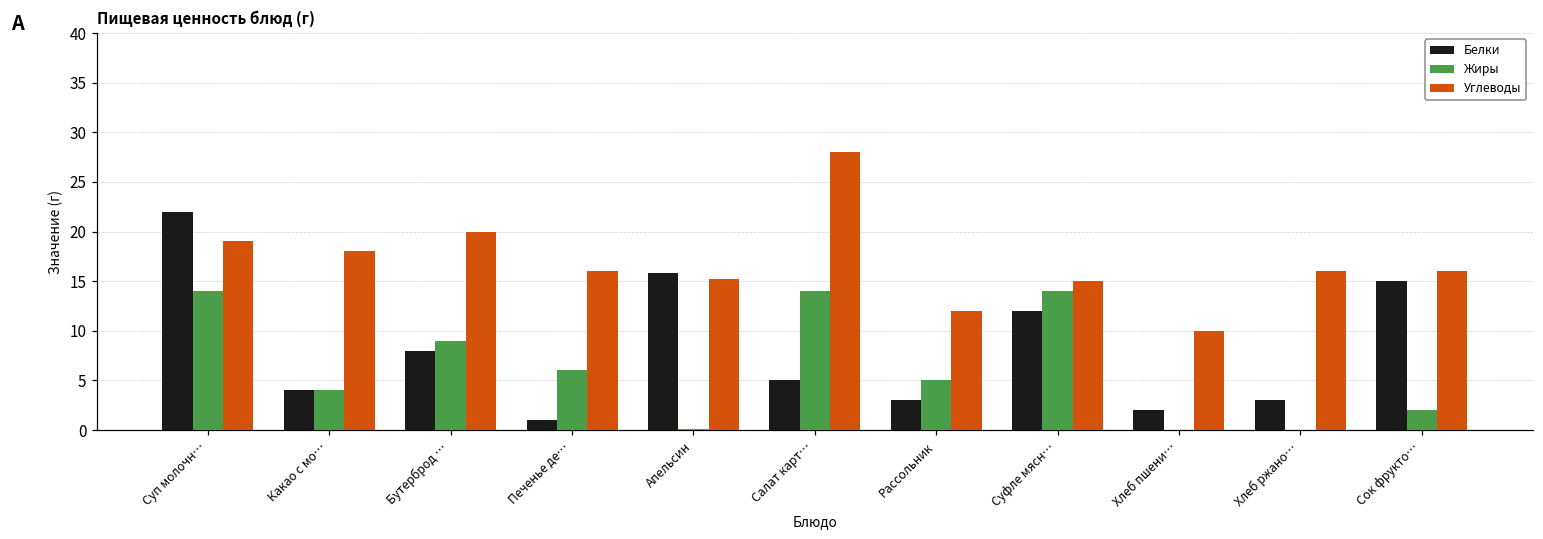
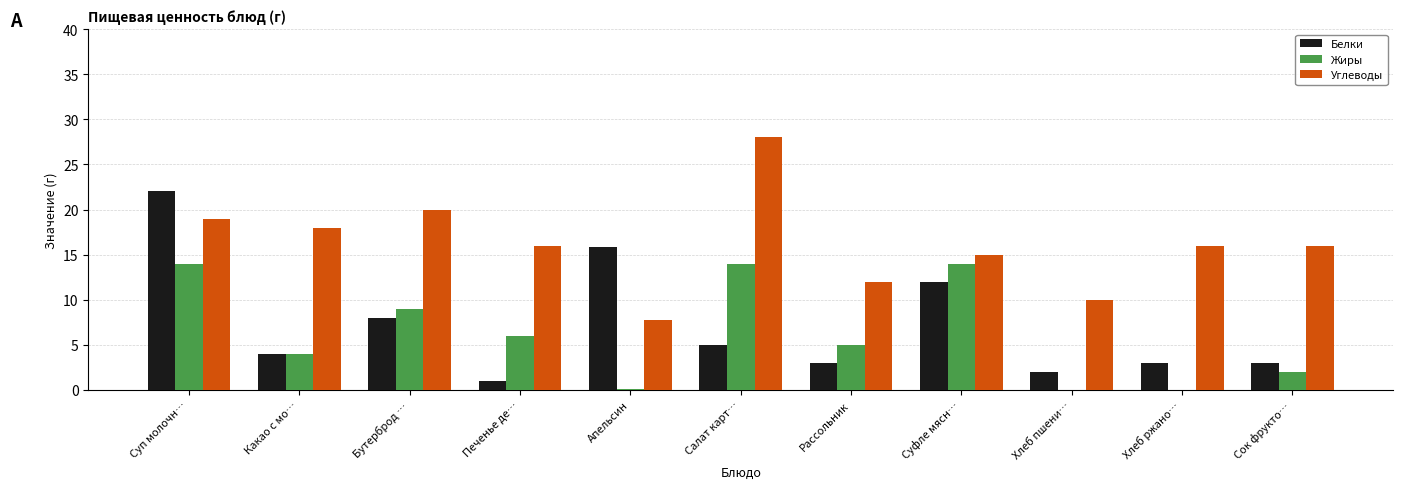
  {
    "Белки": {
      "Суп молочн…": 22,
      "Какао с мо…": 4,
      "Бутерброд …": 8,
      "Печенье де…": 1,
      "Апельсин": 16,
      "Салат карт…": 5,
      "Рассольник": 3,
      "Суфле мясн…": 12,
      "Хлеб пшени…": 2,
      "Хлеб ржано…": 3,
-     "Сок фрукто…": 15
+     "Сок фрукто…": 3
    },
    "Жиры": {
      "Суп молочн…": 14,
      "Какао с мо…": 4,
      "Бутерброд …": 9,
      "Печенье де…": 6,
      "Салат карт…": 14,
      "Рассольник": 5,
      "Суфле мясн…": 14,
      "Хлеб пшени…": 0,
      "Хлеб ржано…": 0,
      "Сок фрукто…": 2
    },
    "Углеводы": {
      "Суп молочн…": 19,
      "Какао с мо…": 18,
      "Бутерброд …": 20,
      "Печенье де…": 16,
-     "Апельсин": 15,
+     "Апельсин": 8,
      "Салат карт…": 28,
      "Рассольник": 12,
      "Суфле мясн…": 15,
      "Хлеб пшени…": 10,
      "Хлеб ржано…": 16,
      "Сок фрукто…": 16
    }
  }
